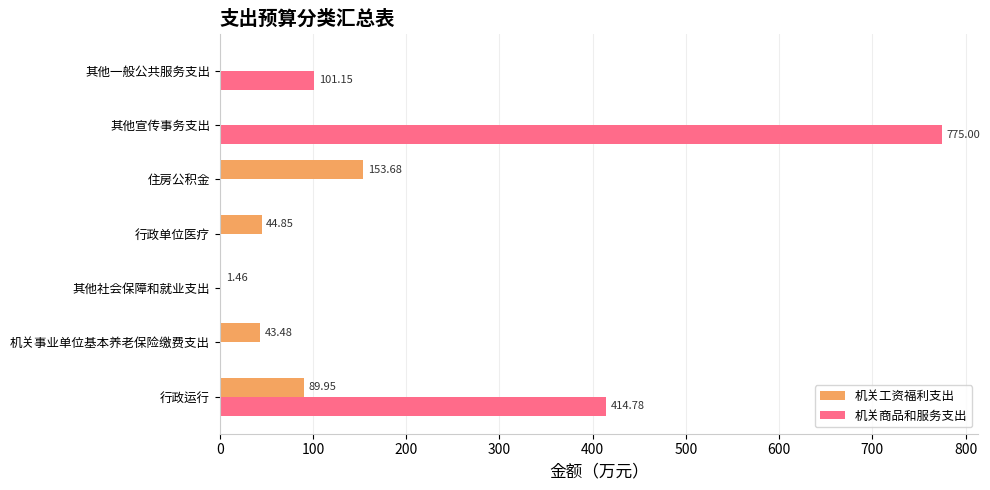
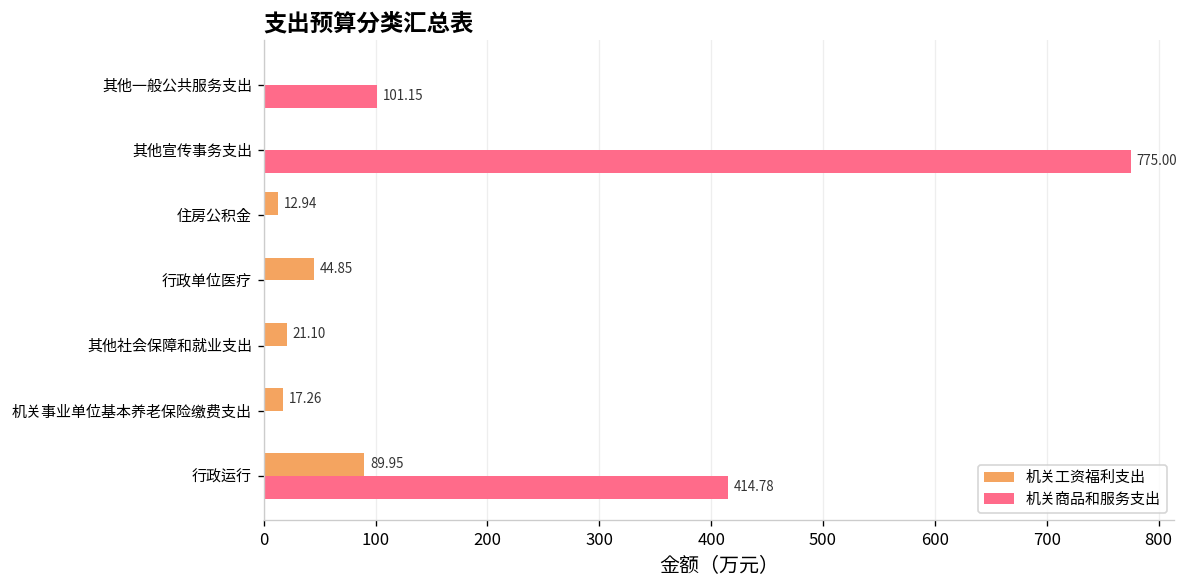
  {
    "机关工资福利支出": {
-     "住房公积金": 153.68,
+     "住房公积金": 12.94,
      "行政单位医疗": 44.85,
-     "其他社会保障和就业支出": 1.46,
-     "机关事业单位基本养老保险缴费支出": 43.48,
+     "其他社会保障和就业支出": 21.10,
+     "机关事业单位基本养老保险缴费支出": 17.26,
      "行政运行": 89.95
    },
    "机关商品和服务支出": {
      "其他一般公共服务支出": 101.15,
      "其他宣传事务支出": 775.00,
      "行政运行": 414.78
    }
  }
